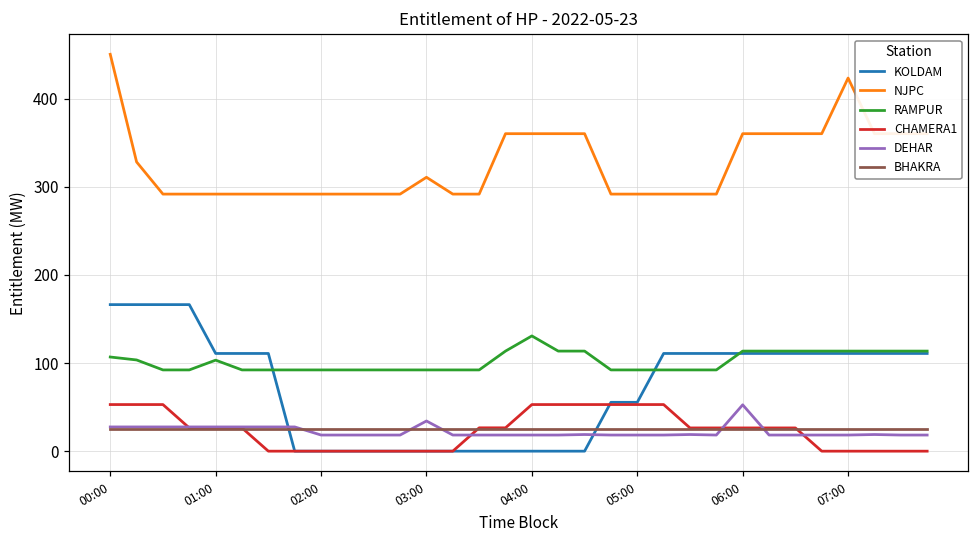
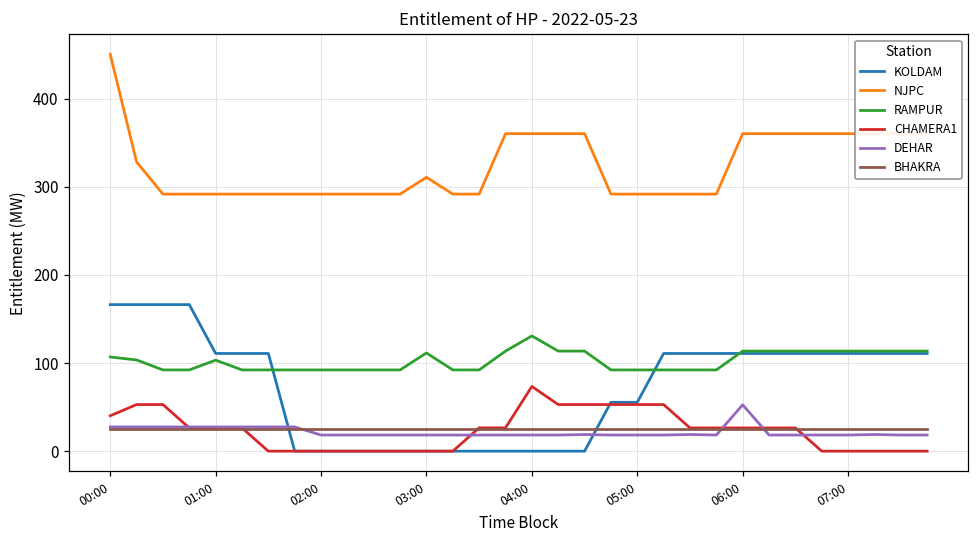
  {
    "KOLDAM": {
      "00:00": 170,
      "01:00": 110,
      "04:00": 0
    },
    "NJPC": {
      "00:00": 450,
      "01:00": 290,
      "02:00": 290,
      "03:00": 310,
      "04:00": 360,
      "05:00": 290,
      "06:00": 360,
-     "07:00": 420
+     "07:00": 360
    },
    "RAMPUR": {
      "00:00": 110,
      "01:00": 100,
      "02:00": 90,
-     "03:00": 90,
+     "03:00": 110,
      "04:00": 130,
      "05:00": 90
    },
    "CHAMERA1": {
-     "00:00": 50,
-     "04:00": 50,
+     "00:00": 40,
+     "04:00": 70,
      "07:00": 0
    },
    "DEHAR": {
      "02:00": 20,
-     "03:00": 30,
+     "03:00": 20,
      "04:00": 20,
      "05:00": 20,
      "06:00": 50,
      "07:00": 20
    },
    "BHAKRA": {
      "02:00": 20,
      "03:00": 20,
      "04:00": 20,
      "05:00": 20,
      "07:00": 20
    }
  }
